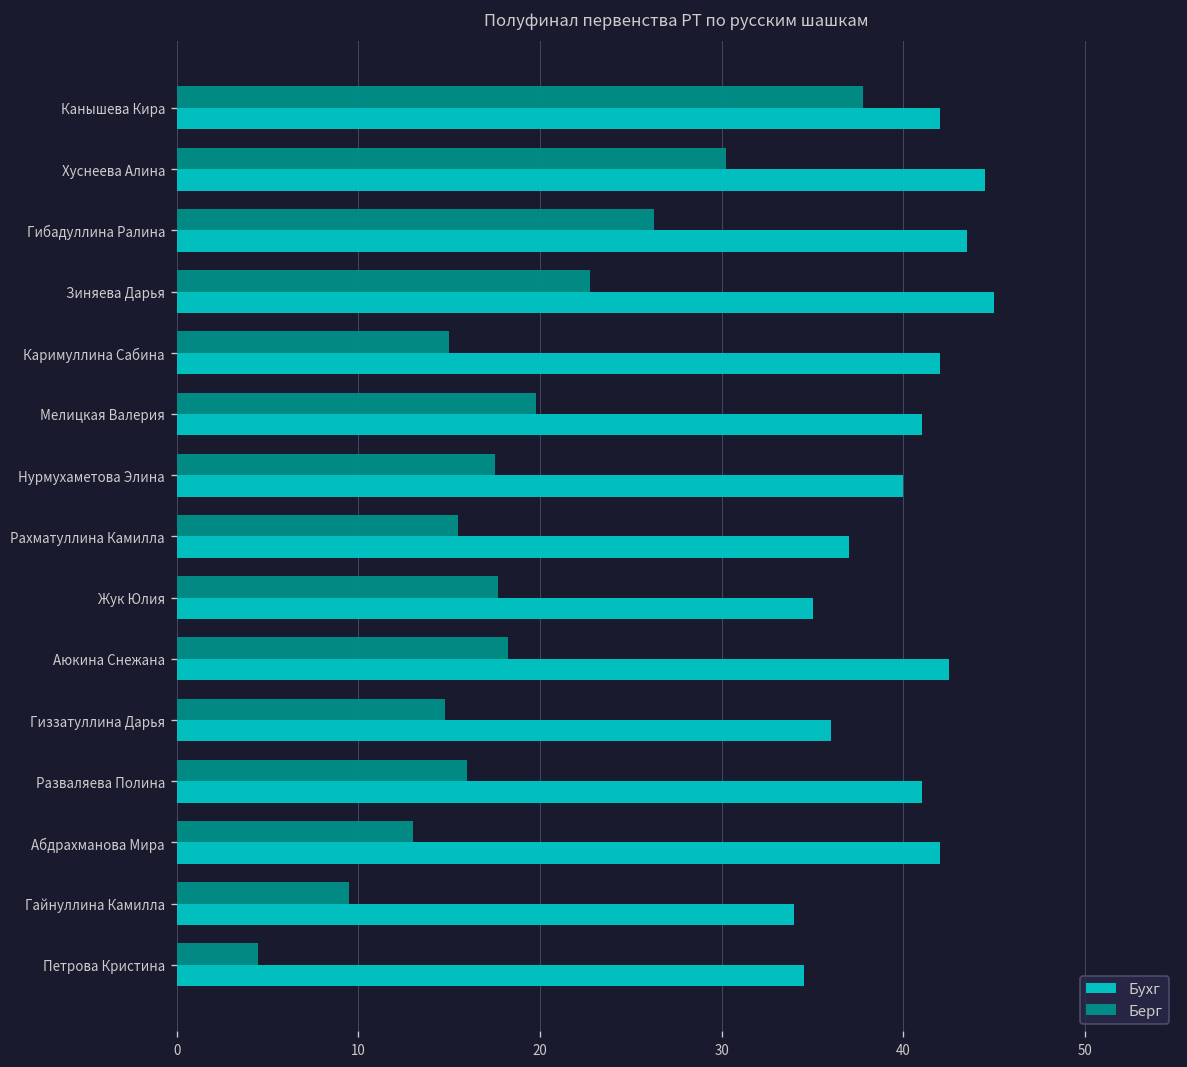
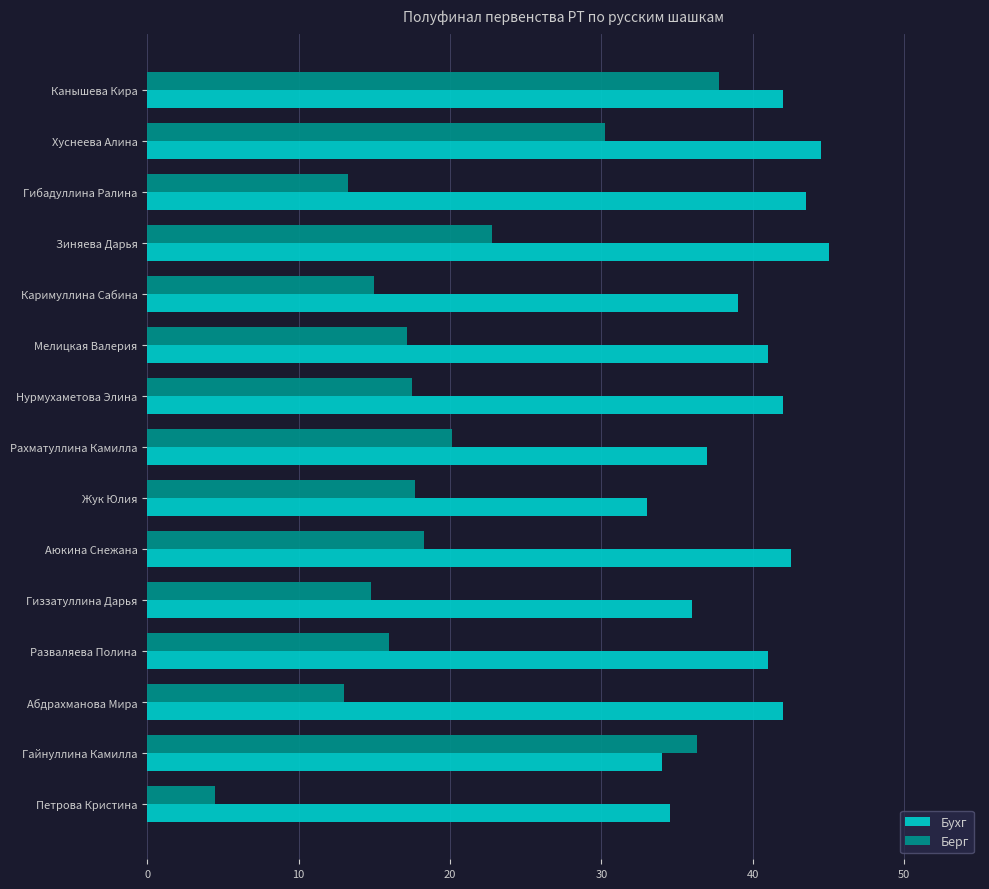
  {
    "Бухг": {
      "Канышева Кира": 42,
      "Хуснеева Алина": 44.5,
      "Гибадуллина Ралина": 43.5,
      "Зиняева Дарья": 45,
-     "Каримуллина Сабина": 42,
+     "Каримуллина Сабина": 39,
      "Мелицкая Валерия": 41,
-     "Нурмухаметова Элина": 40,
+     "Нурмухаметова Элина": 42,
      "Рахматуллина Камилла": 37,
-     "Жук Юлия": 35,
+     "Жук Юлия": 33,
      "Аюкина Снежана": 42.5,
      "Гиззатуллина Дарья": 36,
      "Разваляева Полина": 41,
      "Абдрахманова Мира": 42,
      "Гайнуллина Камилла": 34,
      "Петрова Кристина": 34.5
    },
    "Берг": {
      "Канышева Кира": 37.8,
      "Хуснеева Алина": 30.3,
-     "Гибадуллина Ралина": 26.3,
+     "Гибадуллина Ралина": 13.3,
      "Зиняева Дарья": 22.8,
      "Каримуллина Сабина": 15.0,
-     "Мелицкая Валерия": 19.8,
+     "Мелицкая Валерия": 17.1,
      "Нурмухаметова Элина": 17.5,
-     "Рахматуллина Камилла": 15.5,
+     "Рахматуллина Камилла": 20.1,
      "Жук Юлия": 17.7,
      "Аюкина Снежана": 18.3,
      "Гиззатуллина Дарья": 14.8,
      "Разваляева Полина": 16.0,
      "Абдрахманова Мира": 13.0,
-     "Гайнуллина Камилла": 9.5,
+     "Гайнуллина Камилла": 36.3,
      "Петрова Кристина": 4.5
    }
  }
